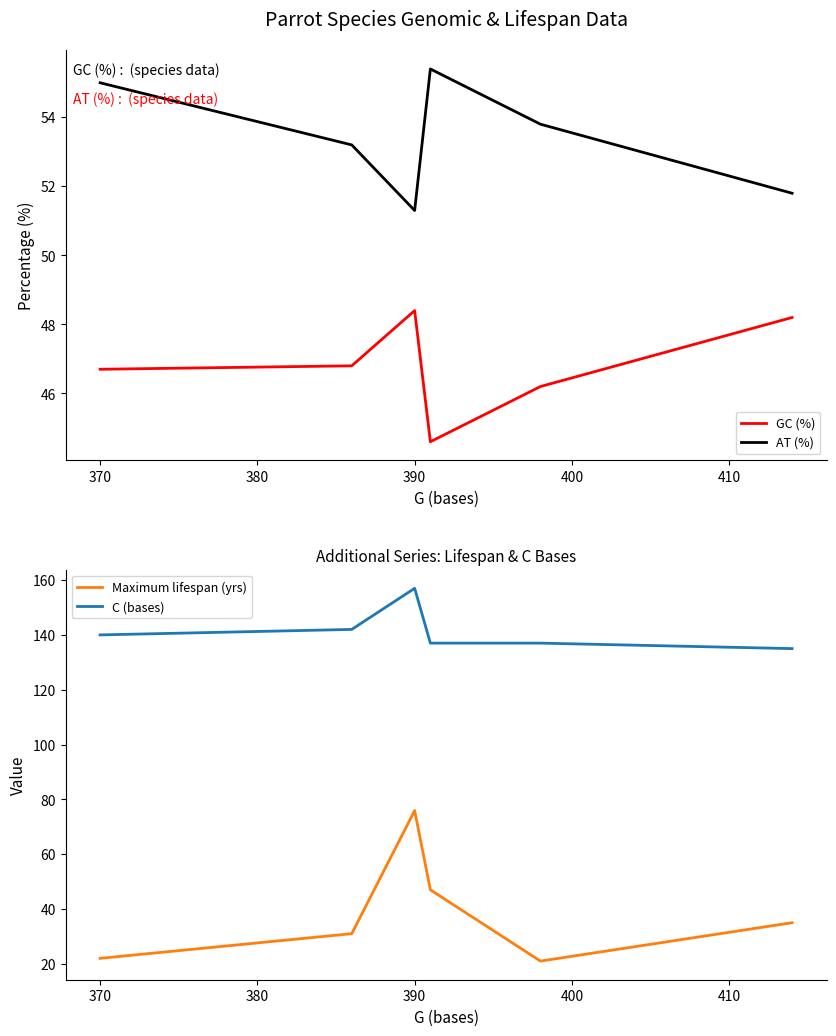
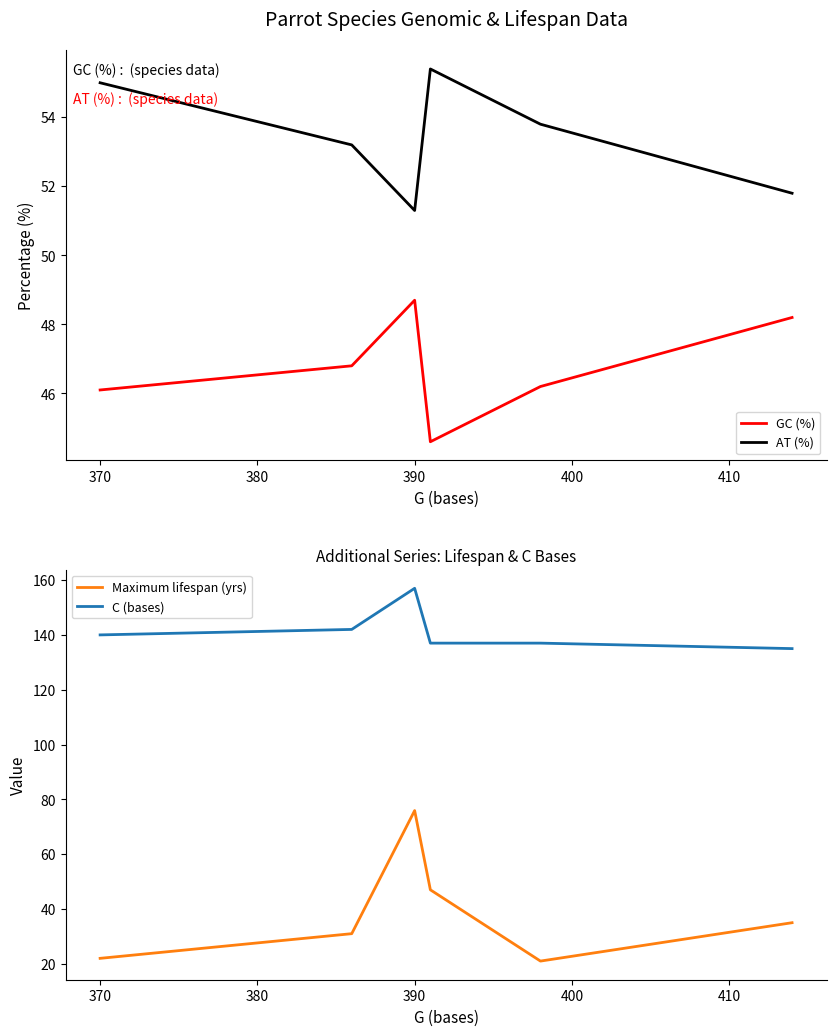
  {
    "Parrot Species Genomic & Lifespan Data": {
      "GC (%)": {
-       "370": 46.7,
-       "390": 48.4
+       "370": 46.1,
+       "390": 48.7
      },
      "AT (%)": {
        "370": 55.0,
        "390": 51.3
      }
    },
    "Additional Series: Lifespan & C Bases": {
      "Maximum lifespan (yrs)": {
        "370": 22,
        "390": 76
      },
      "C (bases)": {
        "370": 140,
        "390": 157
      }
    }
  }
